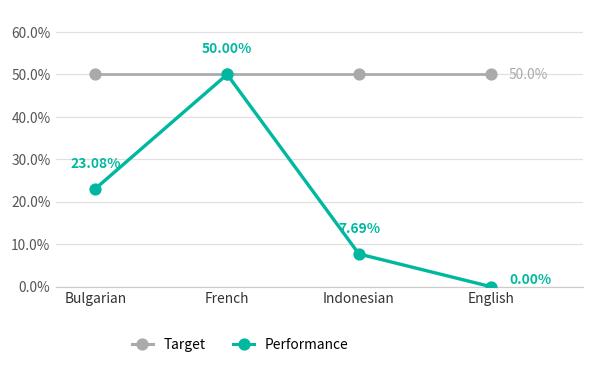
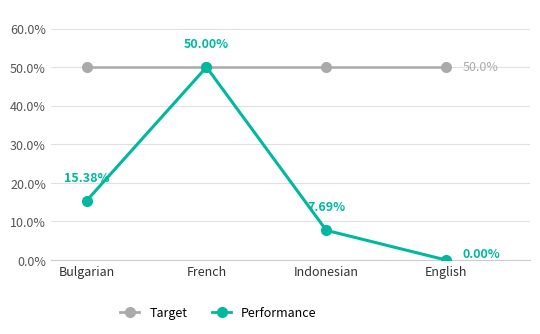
  {
    "Target": {
      "English": "50.0%"
    },
    "Performance": {
-     "Bulgarian": "23.08%",
+     "Bulgarian": "15.38%",
      "Indonesian": "7.69%",
      "English": "0.00%"
    }
  }
